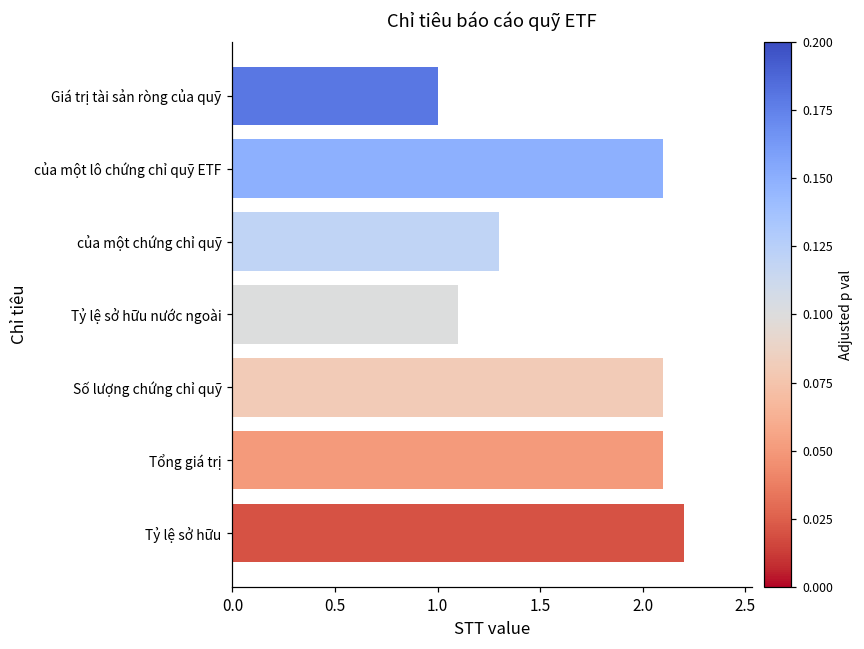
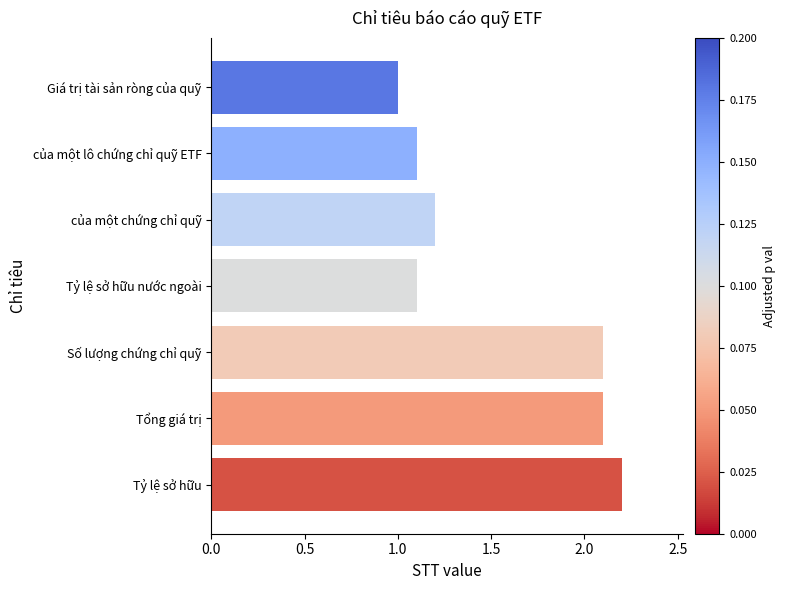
  {
    "Giá trị tài sản ròng của quỹ": 1.0,
-   "của một lô chứng chỉ quỹ ETF": 2.1,
-   "của một chứng chỉ quỹ": 1.3,
+   "của một lô chứng chỉ quỹ ETF": 1.1,
+   "của một chứng chỉ quỹ": 1.2,
    "Tỷ lệ sở hữu nước ngoài": 1.1,
    "Số lượng chứng chỉ quỹ": 2.1,
    "Tổng giá trị": 2.1,
    "Tỷ lệ sở hữu": 2.2
  }
